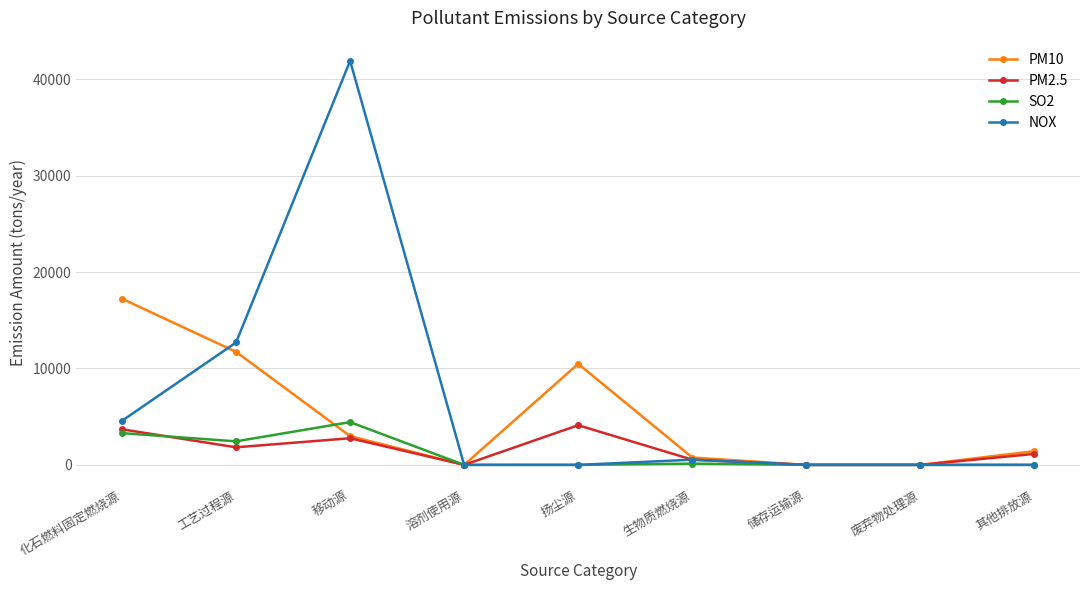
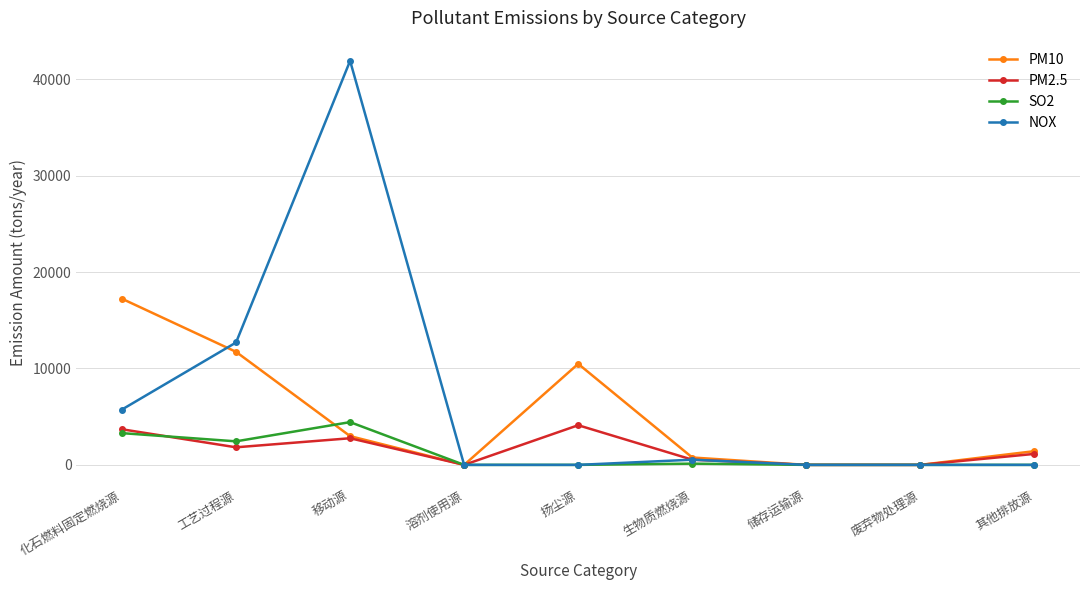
  {
    "PM10": {
      "化石燃料固定燃烧源": 17000,
      "工艺过程源": 12000,
      "扬尘源": 10000,
      "其他排放源": 1000
    },
    "PM2.5": {
      "化石燃料固定燃烧源": 4000,
      "工艺过程源": 2000,
      "扬尘源": 4000,
      "其他排放源": 1000
    },
    "SO2": {
      "化石燃料固定燃烧源": 3000,
      "工艺过程源": 2000,
      "移动源": 4000,
      "生物质燃烧源": 0
    },
    "NOX": {
-     "化石燃料固定燃烧源": 5000,
+     "化石燃料固定燃烧源": 6000,
      "工艺过程源": 13000,
      "移动源": 42000
    }
  }
